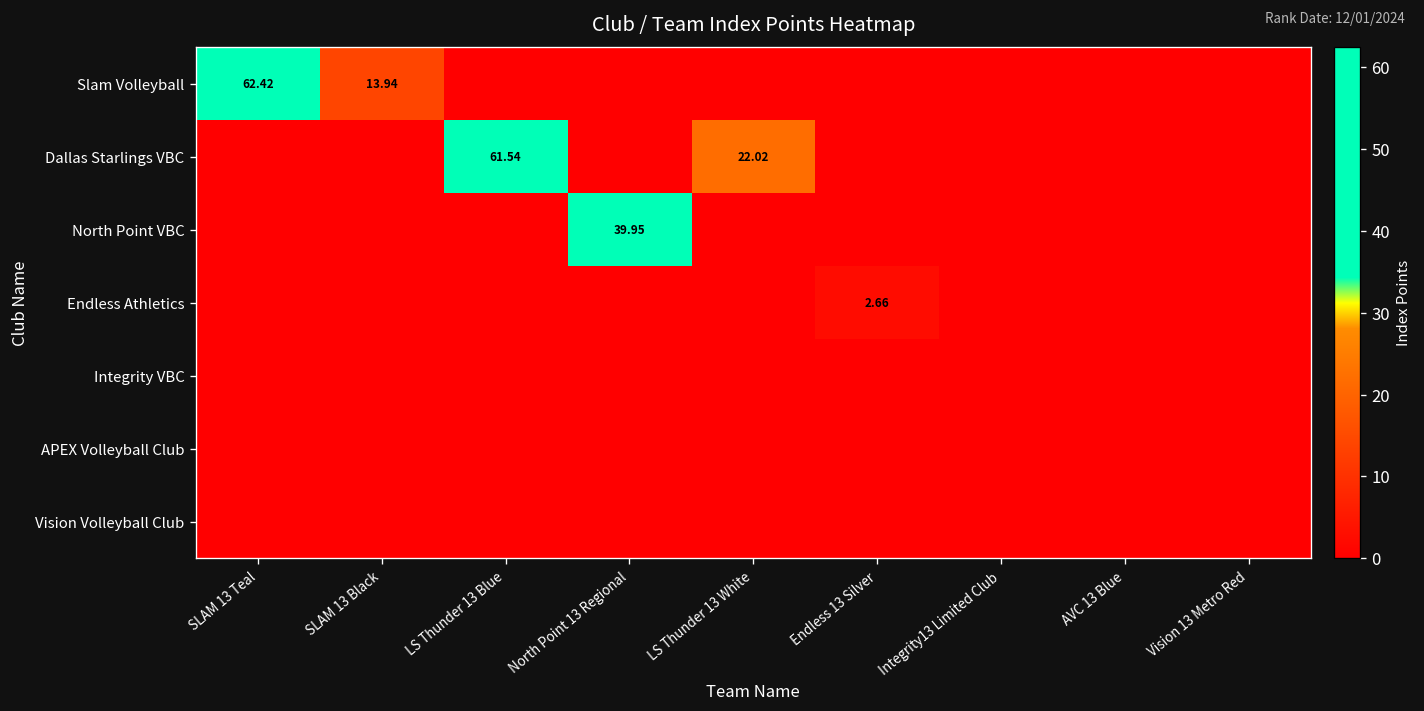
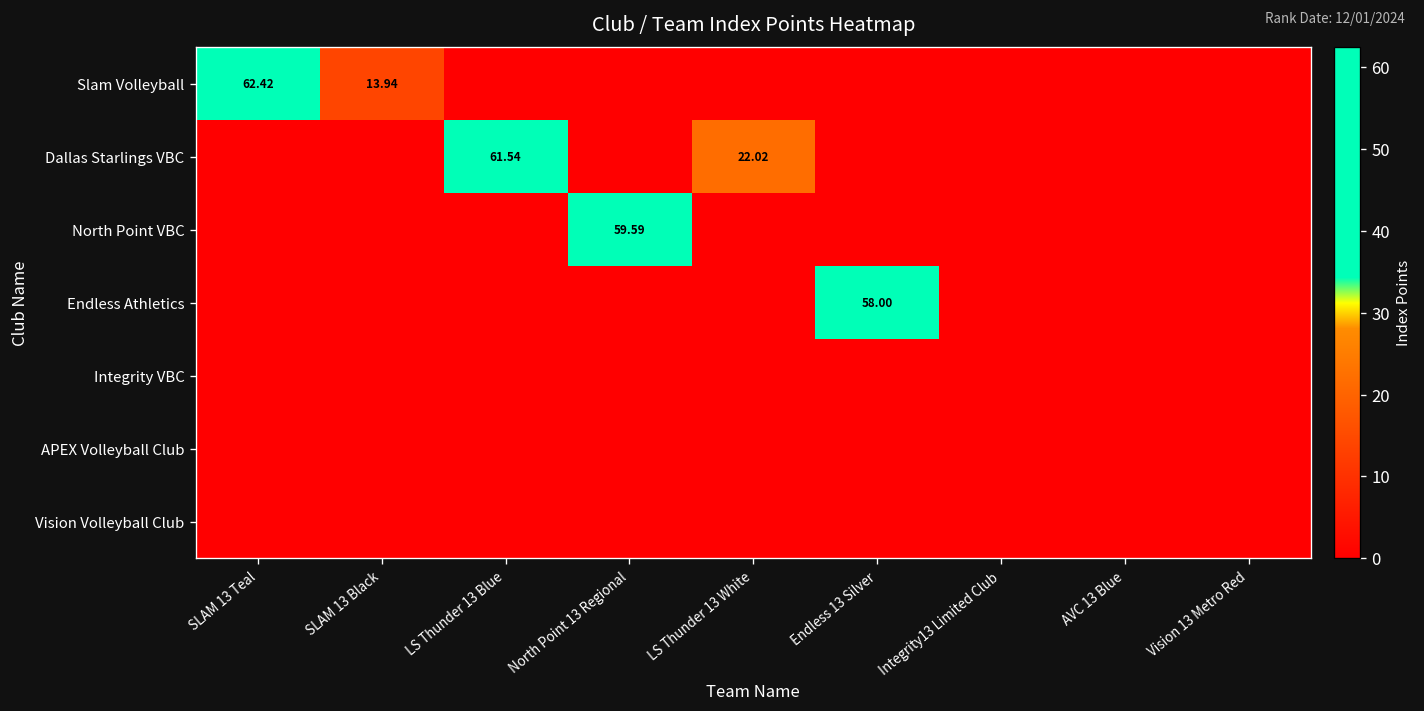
  {
    "Slam Volleyball": {
      "SLAM 13 Teal": 62.42,
      "SLAM 13 Black": 13.94
    },
    "Dallas Starlings VBC": {
      "LS Thunder 13 Blue": 61.54,
      "LS Thunder 13 White": 22.02
    },
    "North Point VBC": {
-     "North Point 13 Regional": 39.95
+     "North Point 13 Regional": 59.59
    },
    "Endless Athletics": {
-     "Endless 13 Silver": 2.66
+     "Endless 13 Silver": 58.00
    }
  }
